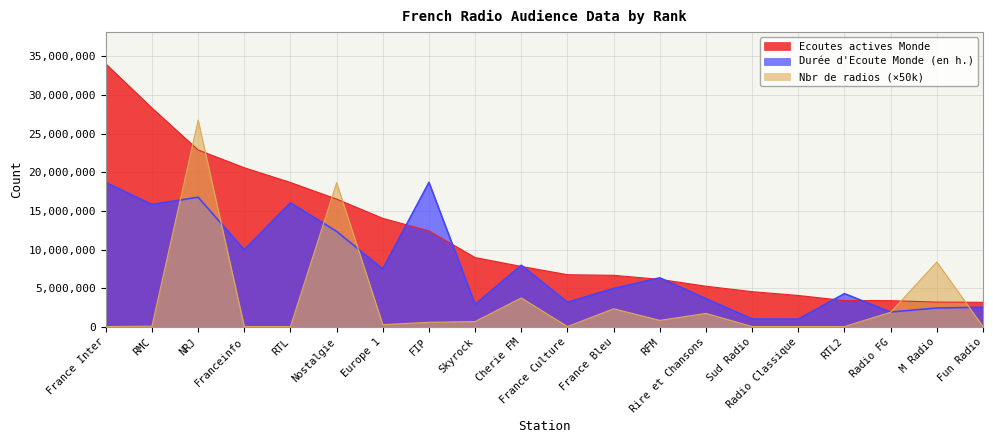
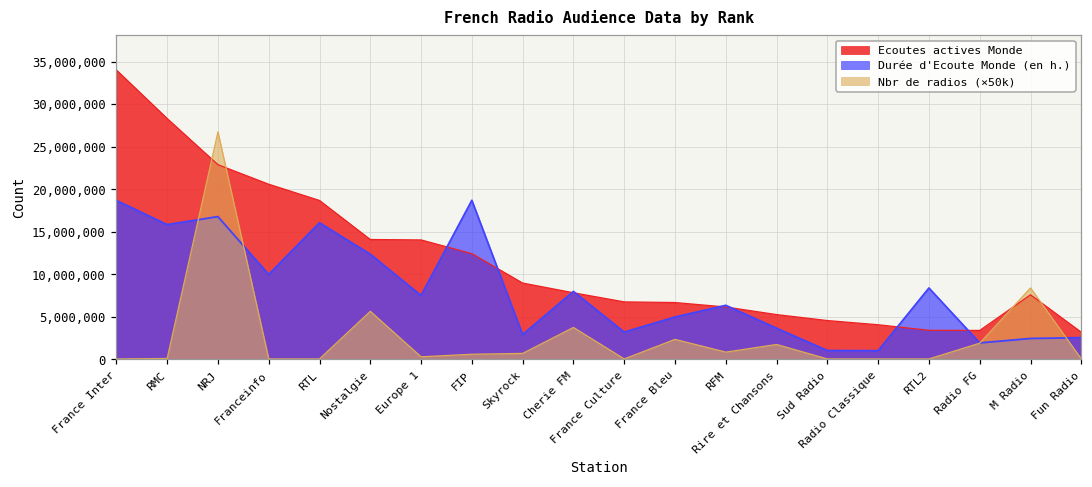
  {
    "Ecoutes actives Monde": {
      "France Inter": "34,000,000",
      "RMC": "28,000,000",
      "NRJ": "23,000,000",
      "Franceinfo": "21,000,000",
      "RTL": "19,000,000",
-     "Nostalgie": "17,000,000",
+     "Nostalgie": "14,000,000",
      "Europe 1": "14,000,000",
      "FIP": "12,000,000",
      "Skyrock": "9,000,000",
      "France Culture": "7,000,000",
      "France Bleu": "7,000,000",
      "Rire et Chansons": "5,000,000",
      "Sud Radio": "5,000,000",
      "Radio Classique": "4,000,000",
      "RTL2": "3,000,000",
      "Radio FG": "3,000,000",
-     "M Radio": "3,000,000",
+     "M Radio": "8,000,000",
      "Fun Radio": "3,000,000"
    },
    "Durée d'Ecoute Monde (en h.)": {
      "France Inter": "19,000,000",
      "RMC": "16,000,000",
      "NRJ": "17,000,000",
      "Franceinfo": "10,000,000",
      "RTL": "16,000,000",
      "Nostalgie": "12,000,000",
      "Europe 1": "7,000,000",
      "FIP": "19,000,000",
      "Skyrock": "3,000,000",
      "France Culture": "3,000,000",
      "France Bleu": "5,000,000",
      "Rire et Chansons": "4,000,000",
      "Sud Radio": "1,000,000",
      "Radio Classique": "1,000,000",
-     "RTL2": "4,000,000",
+     "RTL2": "8,000,000",
      "M Radio": "2,000,000",
      "Fun Radio": "3,000,000"
    },
    "Nbr de radios (×50k)": {
      "France Inter": "0",
      "RMC": "0",
      "NRJ": "27,000,000",
      "Franceinfo": "0",
      "RTL": "0",
-     "Nostalgie": "19,000,000",
+     "Nostalgie": "6,000,000",
      "Europe 1": "0",
      "FIP": "1,000,000",
      "Skyrock": "1,000,000",
      "Cherie FM": "4,000,000",
      "France Culture": "0",
      "France Bleu": "2,000,000",
      "RFM": "1,000,000",
      "Rire et Chansons": "2,000,000",
      "Sud Radio": "0",
      "Radio Classique": "0",
      "RTL2": "0",
      "M Radio": "8,000,000",
      "Fun Radio": "0"
    }
  }
